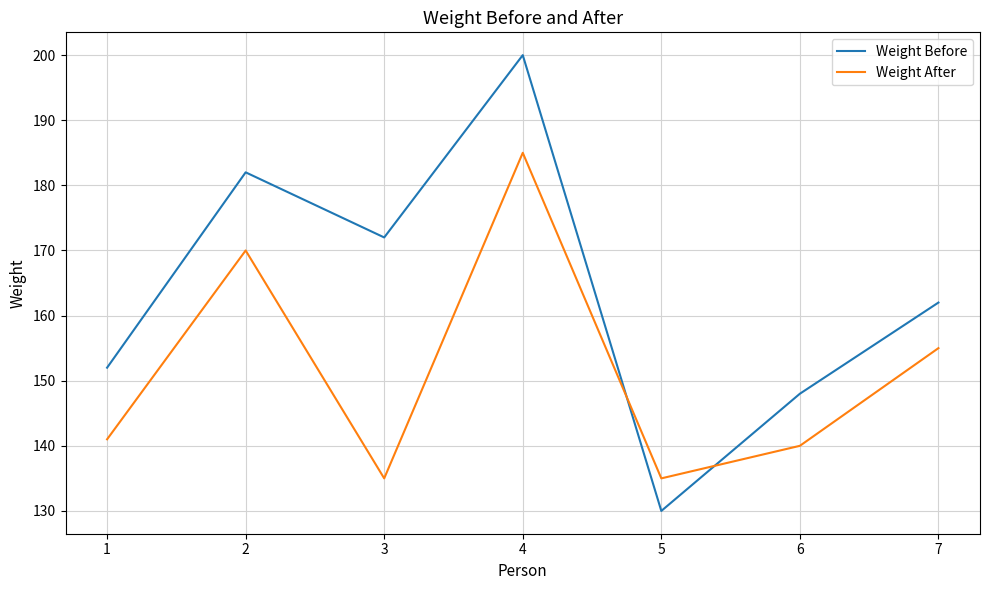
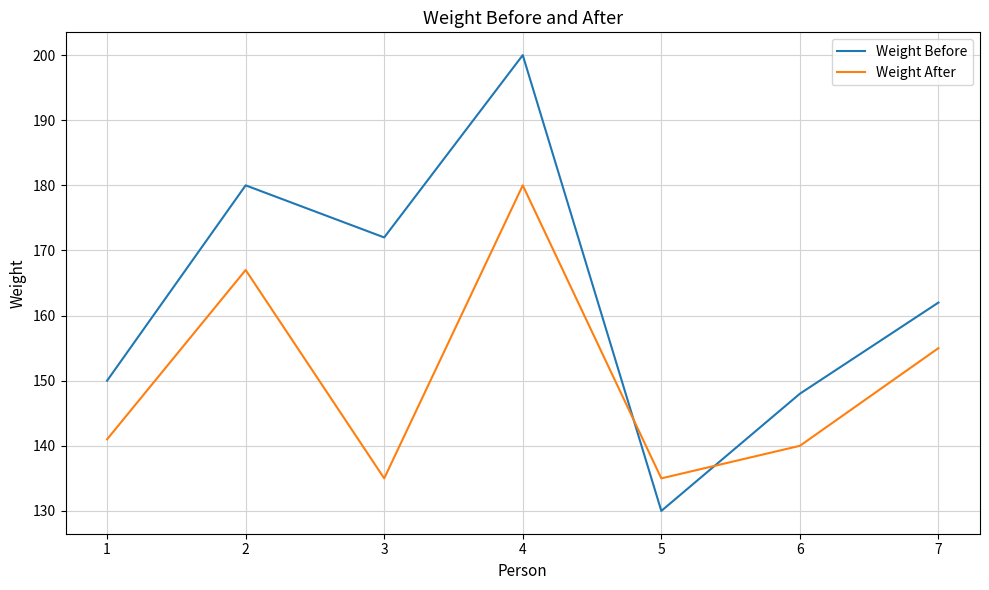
  {
    "Weight Before": {
-     "1": 152,
-     "2": 182,
+     "1": 150,
+     "2": 180,
      "3": 172,
      "4": 200,
      "5": 130,
      "6": 148,
      "7": 162
    },
    "Weight After": {
      "1": 141,
-     "2": 170,
+     "2": 167,
      "3": 135,
-     "4": 185,
+     "4": 180,
      "5": 135,
      "6": 140,
      "7": 155
    }
  }
